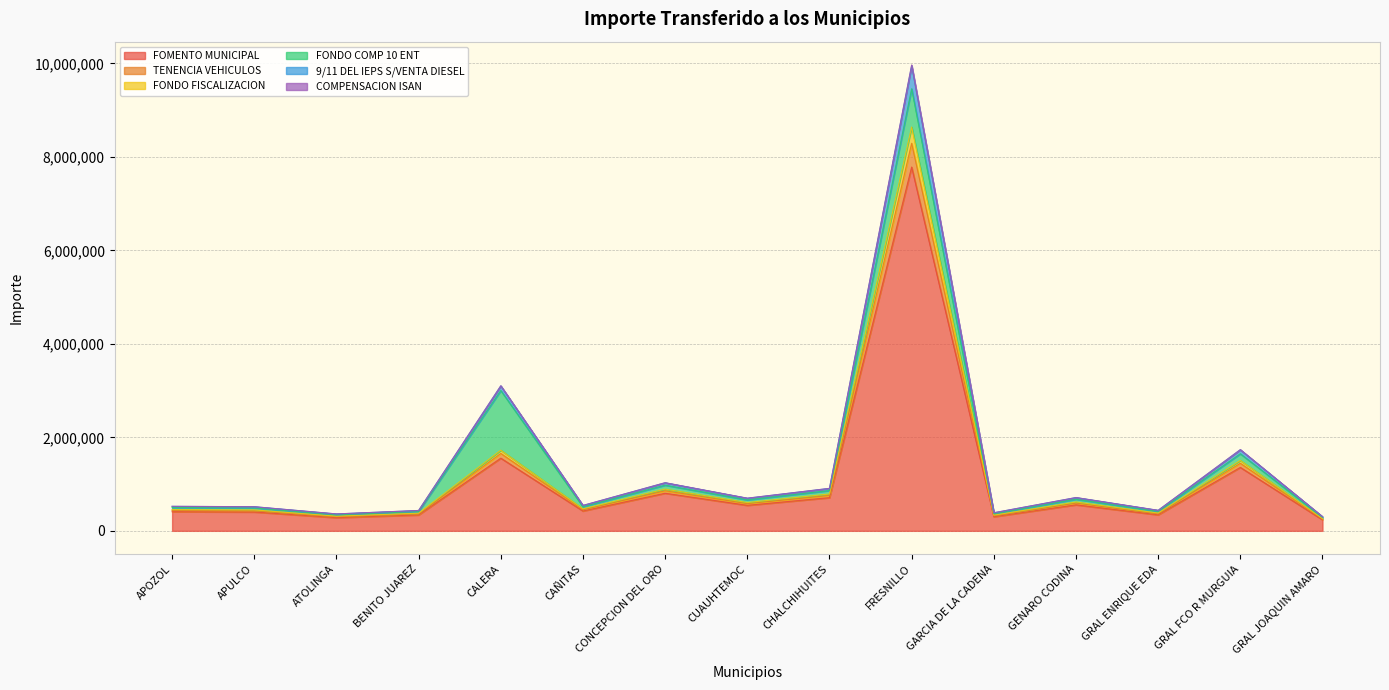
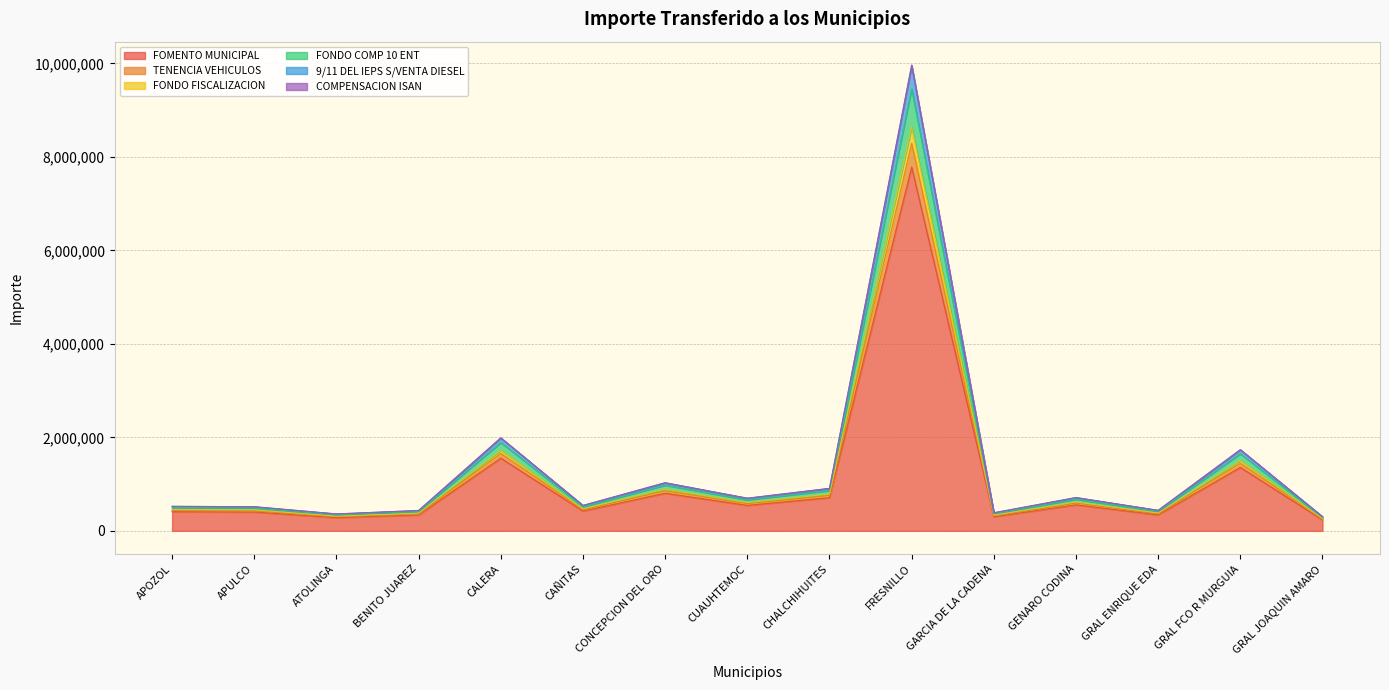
  {
    "FONDO FISCALIZACION": {
      "CALERA": "100,000",
      "FRESNILLO": "300,000",
      "GRAL FCO R MURGUIA": "100,000"
    },
    "FONDO COMP 10 ENT": {
-     "CALERA": "1,300,000",
+     "CALERA": "200,000",
      "FRESNILLO": "800,000",
      "GRAL FCO R MURGUIA": "100,000"
    }
  }
